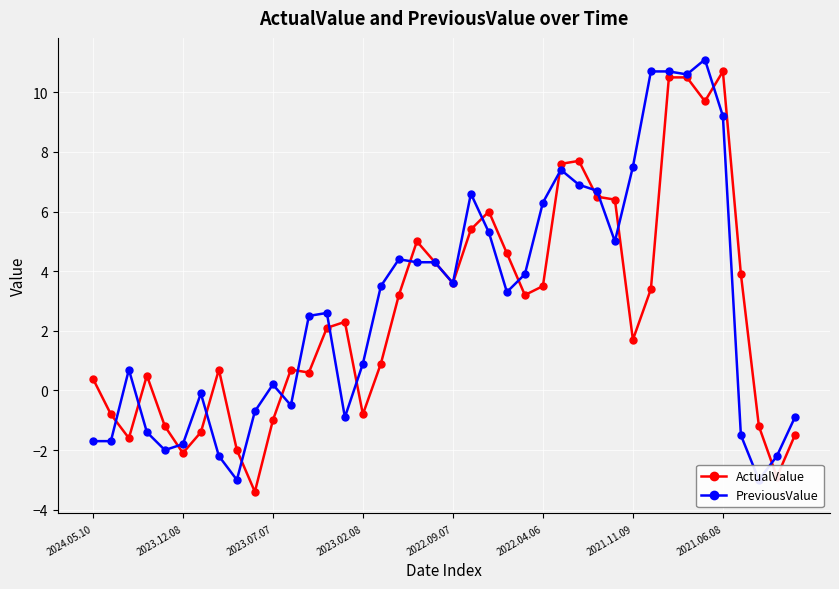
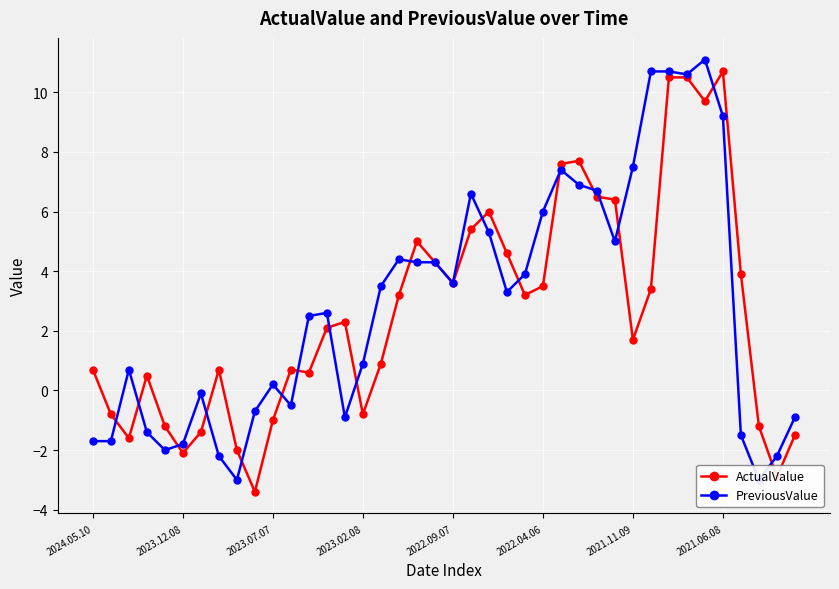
  {
    "ActualValue": {
-     "2024.05.10": 0.4,
+     "2024.05.10": 0.7,
      "2023.12.08": -2.1,
      "2023.07.07": -1.0,
      "2023.02.08": -0.8,
      "2022.04.06": 3.5,
      "2021.11.09": 1.7,
      "2021.06.08": 10.7
    },
    "PreviousValue": {
      "2024.05.10": -1.7,
      "2023.12.08": -1.8,
      "2023.07.07": 0.2,
      "2023.02.08": 0.9,
-     "2022.04.06": 6.3,
+     "2022.04.06": 6.0,
      "2021.11.09": 7.5,
      "2021.06.08": 9.2
    }
  }
